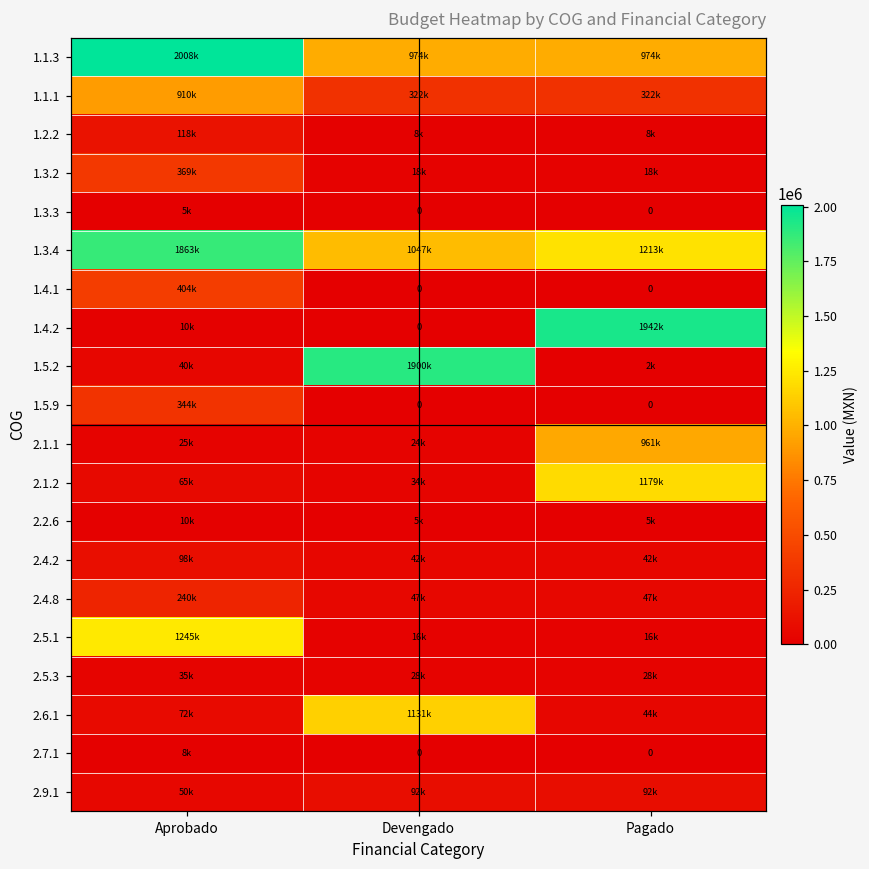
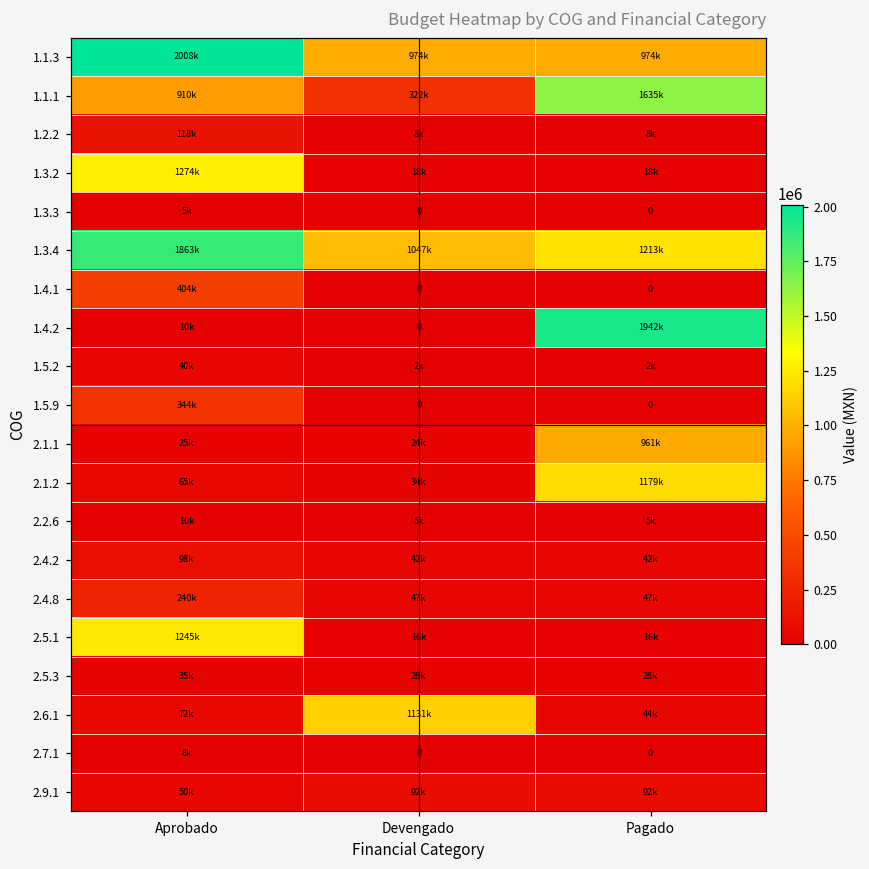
  {
    "1.1.3": {
      "Aprobado": "2008k",
      "Devengado": "974k",
      "Pagado": "974k"
    },
    "1.1.1": {
      "Aprobado": "910k",
      "Devengado": "322k",
-     "Pagado": "322k"
+     "Pagado": "1635k"
    },
    "1.2.2": {
      "Aprobado": "118k",
      "Devengado": "8k",
      "Pagado": "8k"
    },
    "1.3.2": {
-     "Aprobado": "369k",
+     "Aprobado": "1274k",
      "Devengado": "18k",
      "Pagado": "18k"
    },
    "1.3.3": {
      "Aprobado": "5k",
      "Devengado": "0",
      "Pagado": "0"
    },
    "1.3.4": {
      "Aprobado": "1863k",
      "Devengado": "1047k",
      "Pagado": "1213k"
    },
    "1.4.1": {
      "Aprobado": "404k",
      "Devengado": "0",
      "Pagado": "0"
    },
    "1.4.2": {
      "Aprobado": "10k",
      "Devengado": "0",
      "Pagado": "1942k"
    },
    "1.5.2": {
      "Aprobado": "40k",
-     "Devengado": "1900k",
+     "Devengado": "2k",
      "Pagado": "2k"
    },
    "1.5.9": {
      "Aprobado": "344k",
      "Devengado": "0",
      "Pagado": "0"
    },
    "2.1.1": {
      "Aprobado": "25k",
      "Devengado": "24k",
      "Pagado": "961k"
    },
    "2.1.2": {
      "Aprobado": "65k",
      "Devengado": "34k",
      "Pagado": "1179k"
    },
    "2.2.6": {
      "Aprobado": "10k",
      "Devengado": "5k",
      "Pagado": "5k"
    },
    "2.4.2": {
      "Aprobado": "98k",
      "Devengado": "42k",
      "Pagado": "42k"
    },
    "2.4.8": {
      "Aprobado": "240k",
      "Devengado": "47k",
      "Pagado": "47k"
    },
    "2.5.1": {
      "Aprobado": "1245k",
      "Devengado": "16k",
      "Pagado": "16k"
    },
    "2.5.3": {
      "Aprobado": "35k",
      "Devengado": "28k",
      "Pagado": "28k"
    },
    "2.6.1": {
      "Aprobado": "72k",
      "Devengado": "1131k",
      "Pagado": "44k"
    },
    "2.7.1": {
      "Aprobado": "8k",
      "Devengado": "0",
      "Pagado": "0"
    },
    "2.9.1": {
      "Aprobado": "50k",
      "Devengado": "92k",
      "Pagado": "92k"
    }
  }
